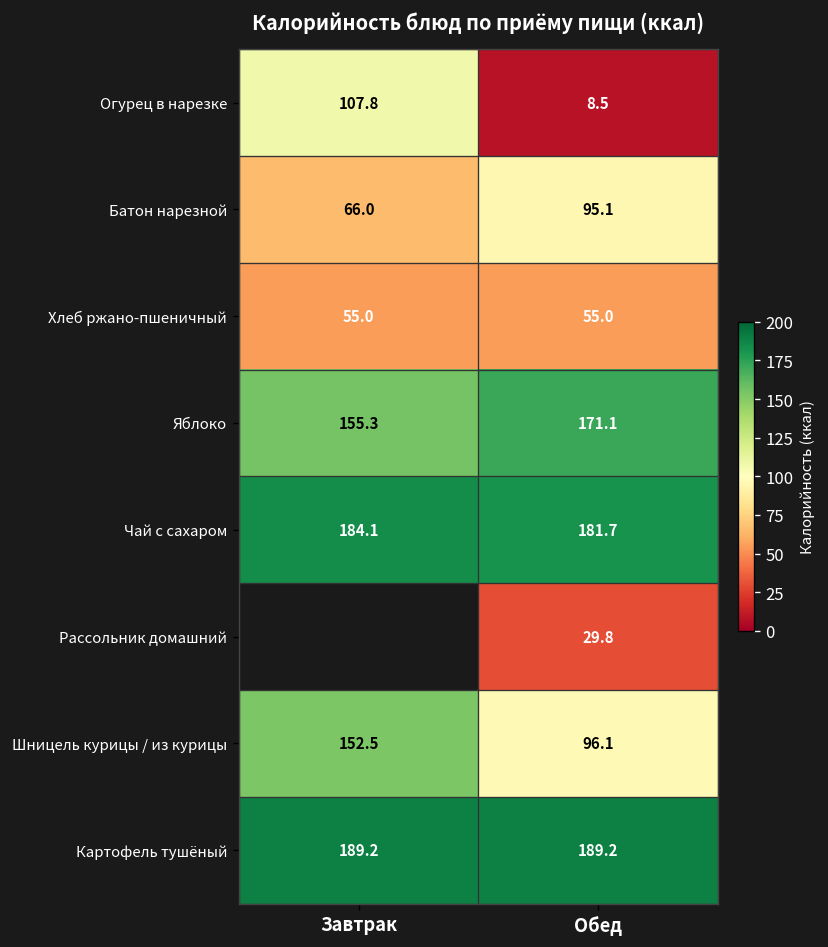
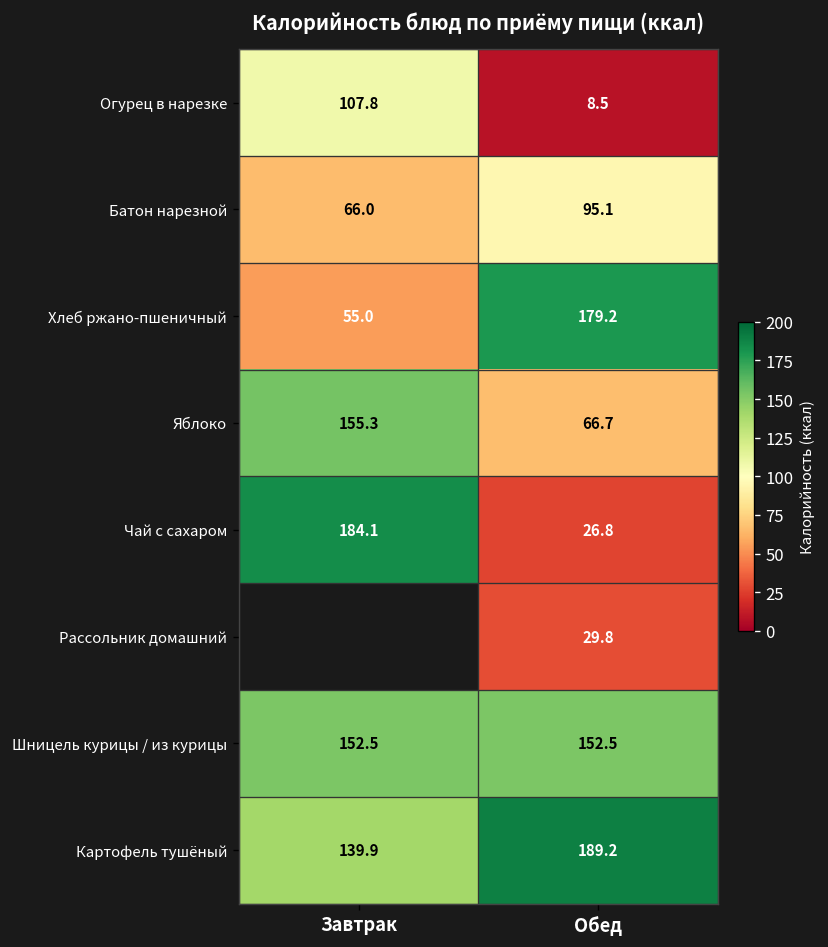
  {
    "Огурец в нарезке": {
      "Завтрак": 107.8,
      "Обед": 8.5
    },
    "Батон нарезной": {
      "Завтрак": 66.0,
      "Обед": 95.1
    },
    "Хлеб ржано-пшеничный": {
      "Завтрак": 55.0,
-     "Обед": 55.0
+     "Обед": 179.2
    },
    "Яблоко": {
      "Завтрак": 155.3,
-     "Обед": 171.1
+     "Обед": 66.7
    },
    "Чай с сахаром": {
      "Завтрак": 184.1,
-     "Обед": 181.7
+     "Обед": 26.8
    },
    "Рассольник домашний": {
      "Обед": 29.8
    },
    "Шницель курицы / из курицы": {
      "Завтрак": 152.5,
-     "Обед": 96.1
+     "Обед": 152.5
    },
    "Картофель тушёный": {
-     "Завтрак": 189.2,
+     "Завтрак": 139.9,
      "Обед": 189.2
    }
  }
